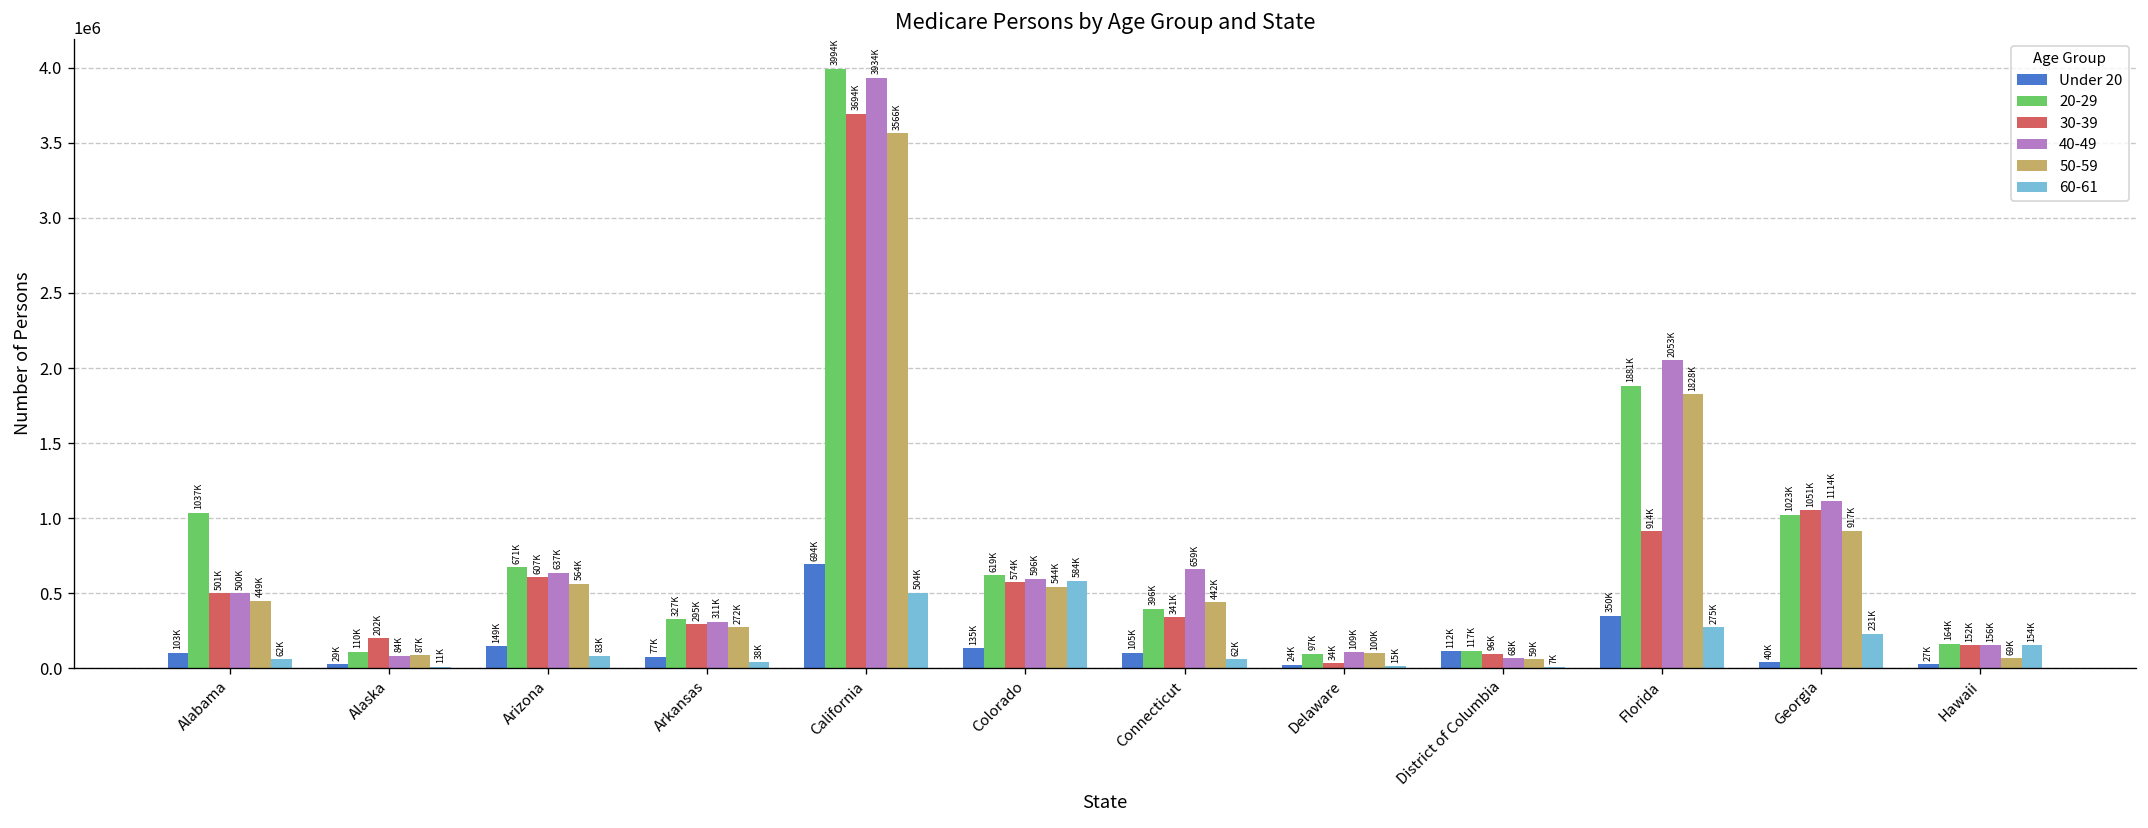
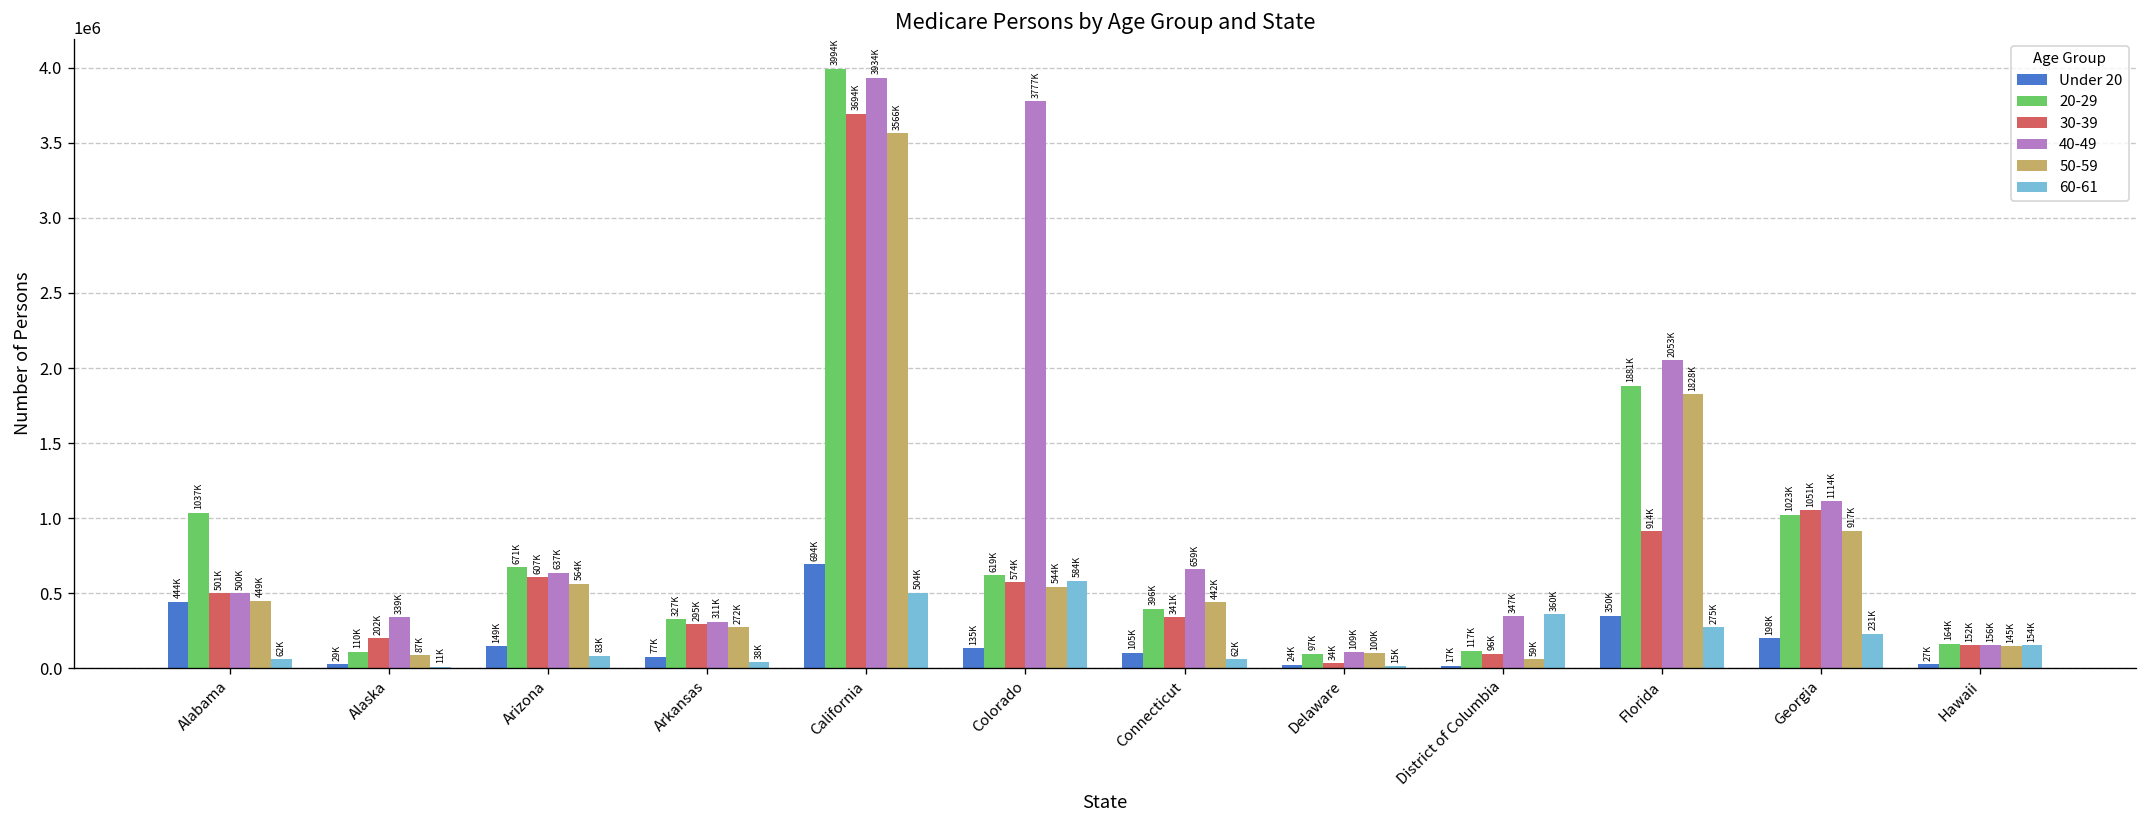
  {
    "Under 20": {
-     "Alabama": "103K",
+     "Alabama": "444K",
      "Alaska": "29K",
      "Arizona": "149K",
      "Arkansas": "77K",
      "California": "694K",
      "Colorado": "135K",
      "Connecticut": "105K",
      "Delaware": "24K",
-     "District of Columbia": "112K",
+     "District of Columbia": "17K",
      "Florida": "350K",
-     "Georgia": "40K",
+     "Georgia": "198K",
      "Hawaii": "27K"
    },
    "20-29": {
      "Alabama": "1037K",
      "Alaska": "110K",
      "Arizona": "671K",
      "Arkansas": "327K",
      "California": "3994K",
      "Colorado": "619K",
      "Connecticut": "396K",
      "Delaware": "97K",
      "District of Columbia": "117K",
      "Florida": "1881K",
      "Georgia": "1023K",
      "Hawaii": "164K"
    },
    "30-39": {
      "Alabama": "501K",
      "Alaska": "202K",
      "Arizona": "607K",
      "Arkansas": "295K",
      "California": "3694K",
      "Colorado": "574K",
      "Connecticut": "341K",
      "Delaware": "34K",
      "District of Columbia": "96K",
      "Florida": "914K",
      "Georgia": "1051K",
      "Hawaii": "152K"
    },
    "40-49": {
      "Alabama": "500K",
-     "Alaska": "84K",
+     "Alaska": "339K",
      "Arizona": "637K",
      "Arkansas": "311K",
      "California": "3934K",
-     "Colorado": "596K",
+     "Colorado": "3777K",
      "Connecticut": "659K",
      "Delaware": "109K",
-     "District of Columbia": "68K",
+     "District of Columbia": "347K",
      "Florida": "2053K",
      "Georgia": "1114K",
      "Hawaii": "156K"
    },
    "50-59": {
      "Alabama": "449K",
      "Alaska": "87K",
      "Arizona": "564K",
      "Arkansas": "272K",
      "California": "3566K",
      "Colorado": "544K",
      "Connecticut": "442K",
      "Delaware": "100K",
      "District of Columbia": "59K",
      "Florida": "1828K",
      "Georgia": "917K",
-     "Hawaii": "69K"
+     "Hawaii": "145K"
    },
    "60-61": {
      "Alabama": "62K",
      "Alaska": "11K",
      "Arizona": "83K",
      "Arkansas": "38K",
      "California": "504K",
      "Colorado": "584K",
      "Connecticut": "62K",
      "Delaware": "15K",
-     "District of Columbia": "7K",
+     "District of Columbia": "360K",
      "Florida": "275K",
      "Georgia": "231K",
      "Hawaii": "154K"
    }
  }
